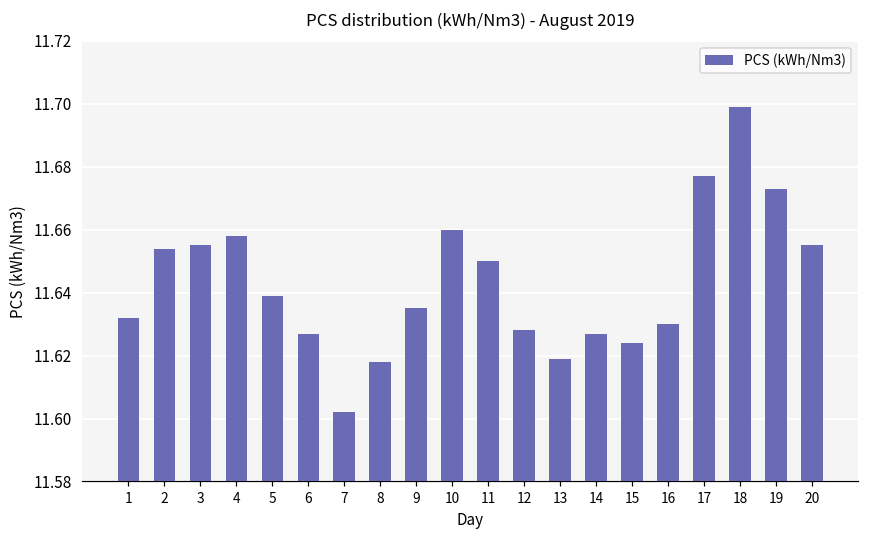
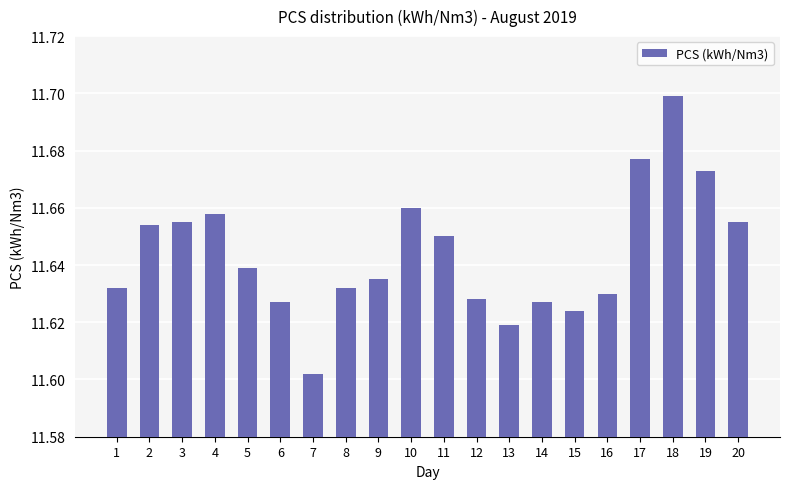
  {
    "1": 11.632,
    "2": 11.654,
    "3": 11.655,
    "4": 11.658,
    "5": 11.639,
    "6": 11.627,
    "7": 11.602,
-   "8": 11.618,
+   "8": 11.632,
    "9": 11.635,
    "10": 11.660,
    "11": 11.650,
    "12": 11.628,
    "13": 11.619,
    "14": 11.627,
    "15": 11.624,
    "16": 11.630,
    "17": 11.677,
    "18": 11.699,
    "19": 11.673,
    "20": 11.655
  }
